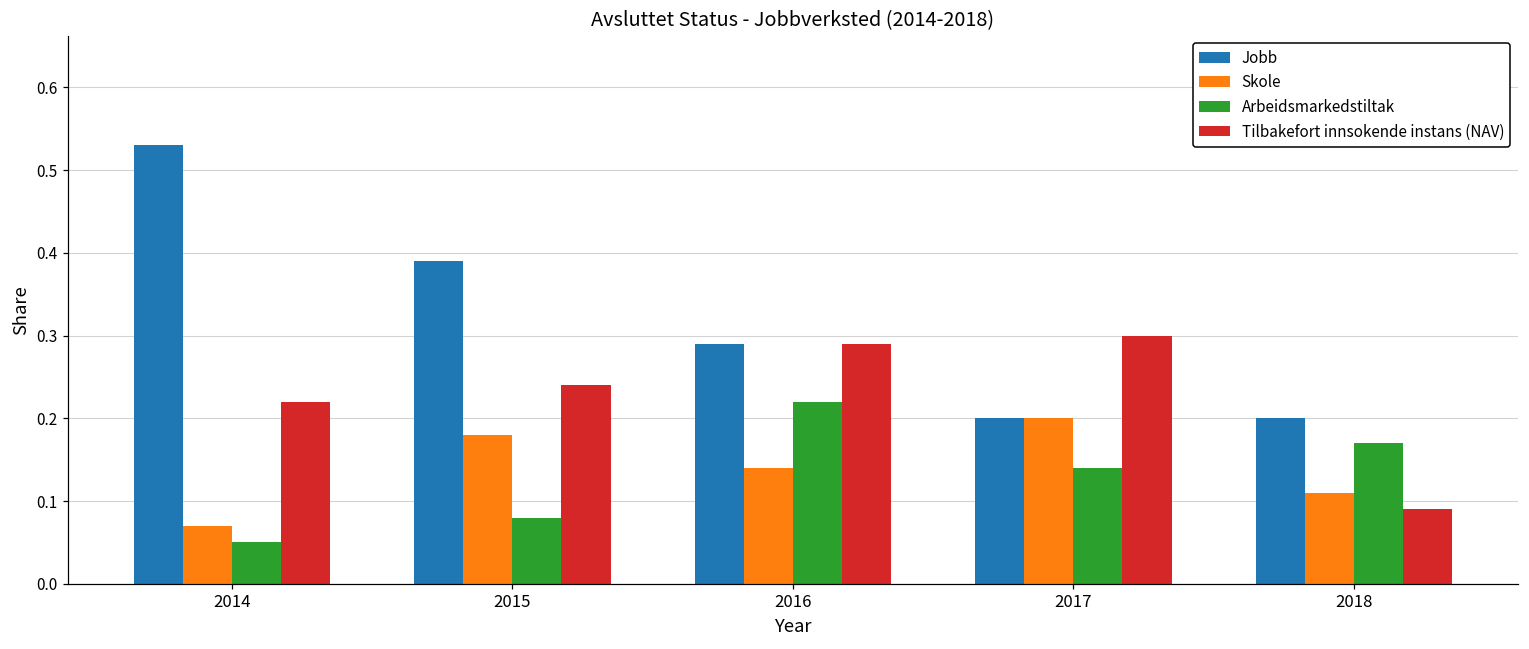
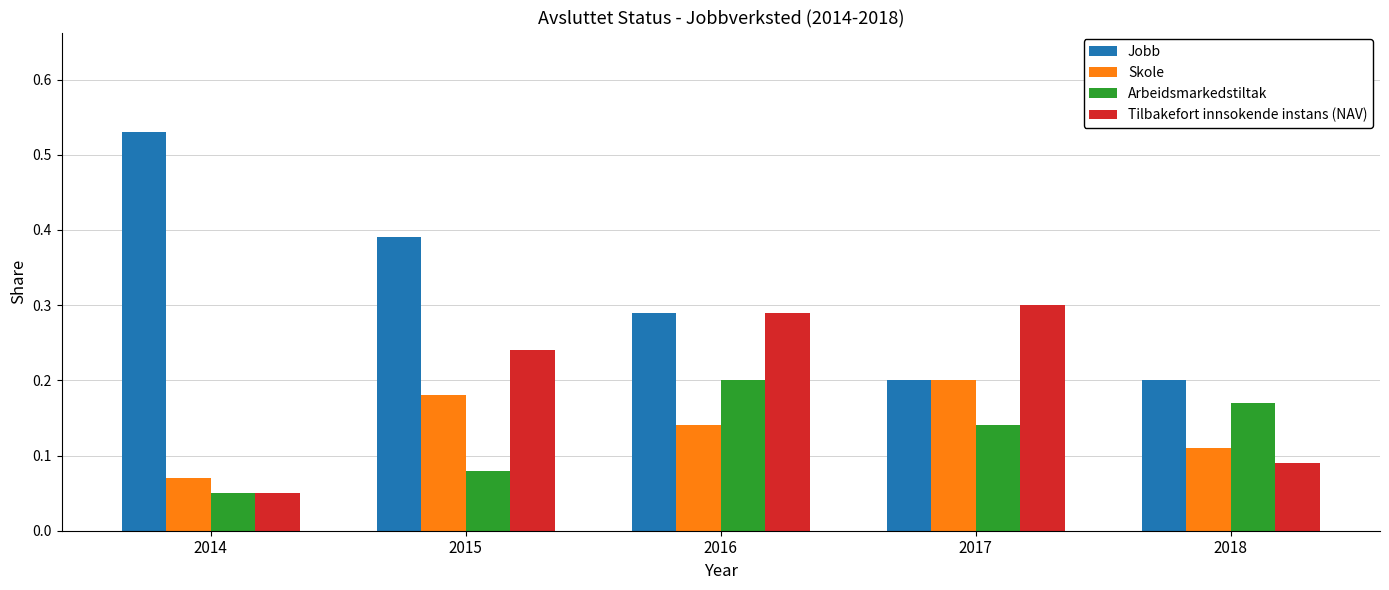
  {
    "Jobb": {
      "2014": 0.53,
      "2015": 0.39,
      "2016": 0.29,
      "2017": 0.20,
      "2018": 0.20
    },
    "Skole": {
      "2014": 0.07,
      "2015": 0.18,
      "2016": 0.14,
      "2017": 0.20,
      "2018": 0.11
    },
    "Arbeidsmarkedstiltak": {
      "2014": 0.05,
      "2015": 0.08,
-     "2016": 0.22,
+     "2016": 0.20,
      "2017": 0.14,
      "2018": 0.17
    },
    "Tilbakefort innsokende instans (NAV)": {
-     "2014": 0.22,
+     "2014": 0.05,
      "2015": 0.24,
      "2016": 0.29,
      "2017": 0.30,
      "2018": 0.09
    }
  }
